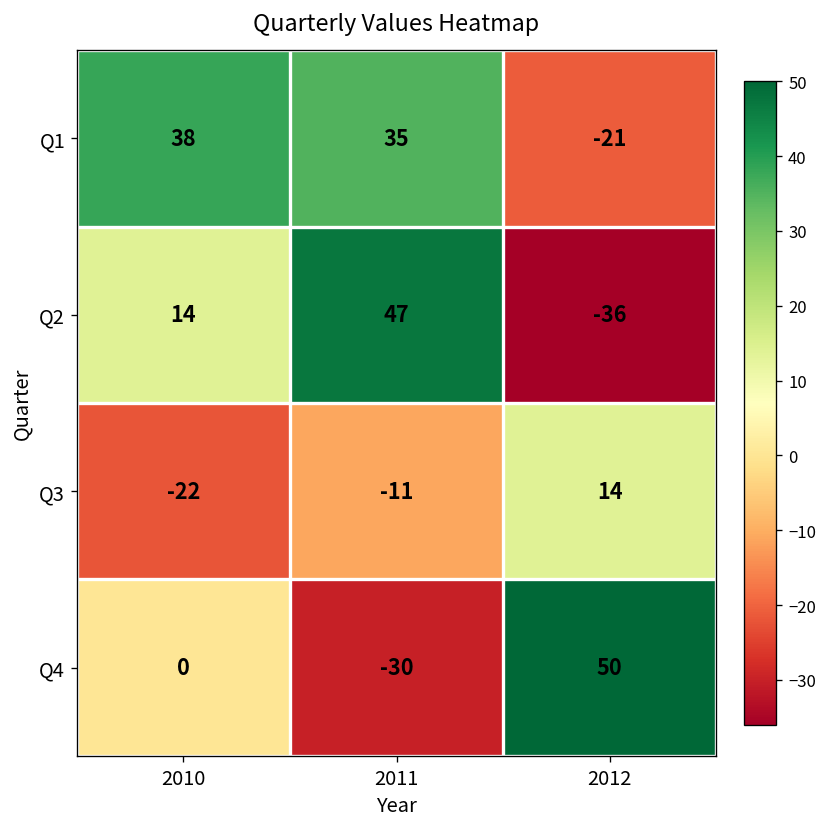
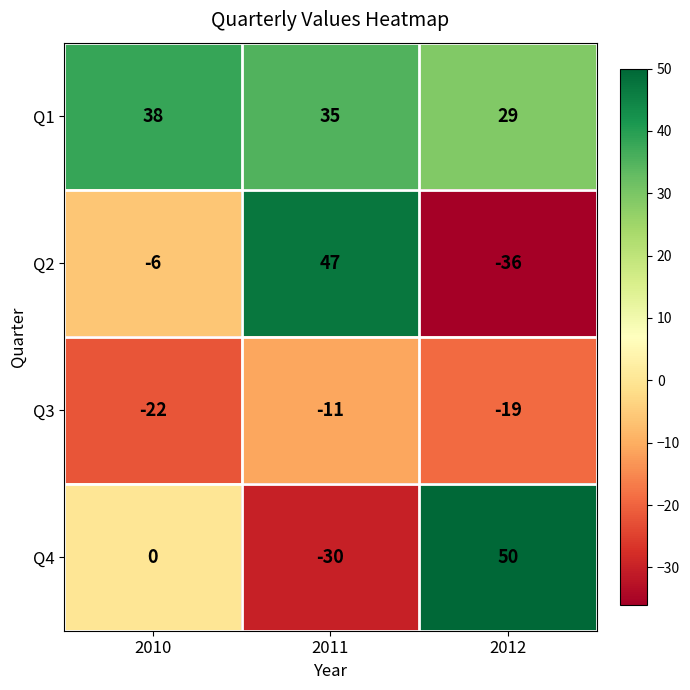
  {
    "Q1": {
      "2010": 38,
      "2011": 35,
-     "2012": -21
+     "2012": 29
    },
    "Q2": {
-     "2010": 14,
+     "2010": -6,
      "2011": 47,
      "2012": -36
    },
    "Q3": {
      "2010": -22,
      "2011": -11,
-     "2012": 14
+     "2012": -19
    },
    "Q4": {
      "2010": 0,
      "2011": -30,
      "2012": 50
    }
  }
